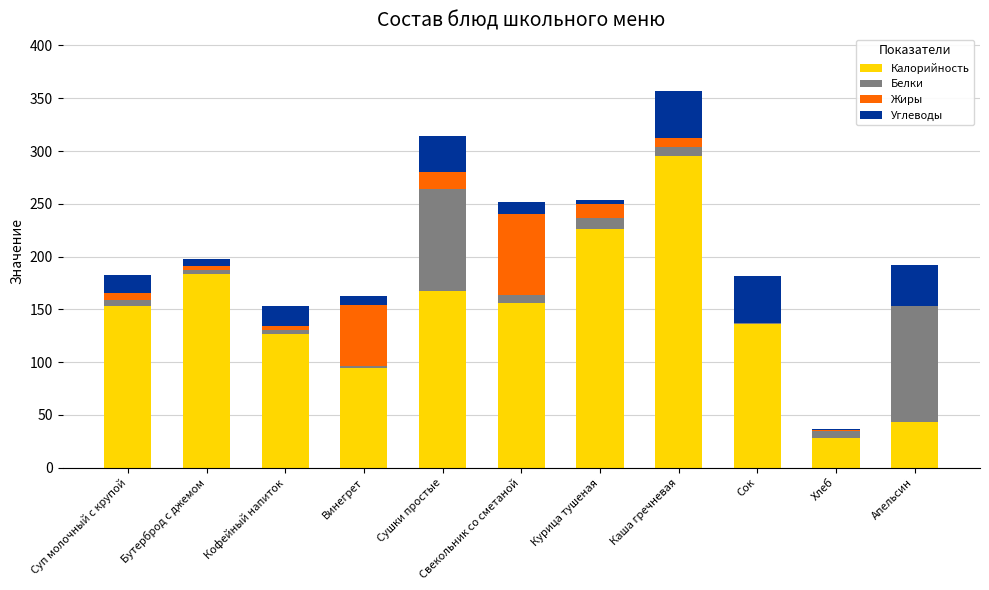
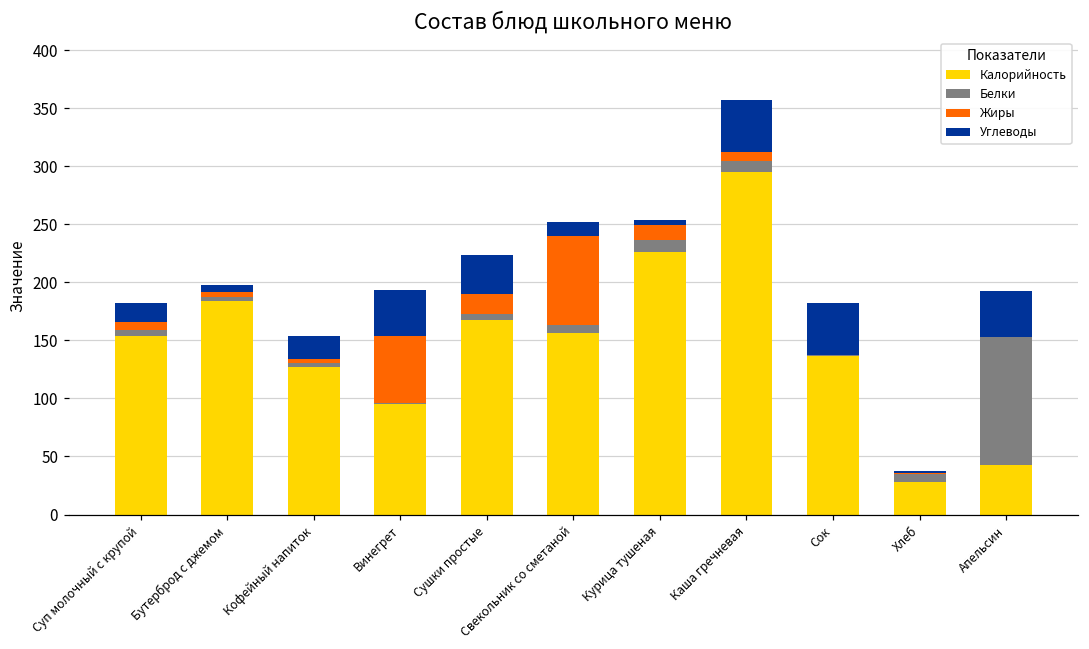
  {
    "Калорийность": {
      "Суп молочный с крупой": 154,
      "Бутерброд с джемом": 184,
      "Кофейный напиток": 127,
      "Винегрет": 95,
      "Сушки простые": 168,
      "Свекольник со сметаной": 156,
      "Курица тушеная": 226,
      "Каша гречневая": 295,
      "Сок": 136,
      "Хлеб": 28,
      "Апельсин": 43
    },
    "Белки": {
      "Суп молочный с крупой": 6,
      "Бутерброд с джемом": 3,
      "Кофейный напиток": 4,
-     "Сушки простые": 96,
+     "Сушки простые": 5,
      "Свекольник со сметаной": 8,
      "Курица тушеная": 11,
      "Каша гречневая": 9,
      "Хлеб": 7,
      "Апельсин": 110
    },
    "Жиры": {
      "Суп молочный с крупой": 6,
      "Бутерброд с джемом": 5,
      "Кофейный напиток": 3,
      "Винегрет": 58,
      "Сушки простые": 17,
      "Свекольник со сметаной": 77,
      "Курица тушеная": 13,
      "Каша гречневая": 8
    },
    "Углеводы": {
      "Суп молочный с крупой": 17,
      "Бутерброд с джемом": 6,
      "Кофейный напиток": 19,
-     "Винегрет": 8,
+     "Винегрет": 40,
      "Сушки простые": 34,
      "Свекольник со сметаной": 11,
      "Курица тушеная": 4,
      "Каша гречневая": 45,
      "Сок": 44,
      "Апельсин": 39
    }
  }
